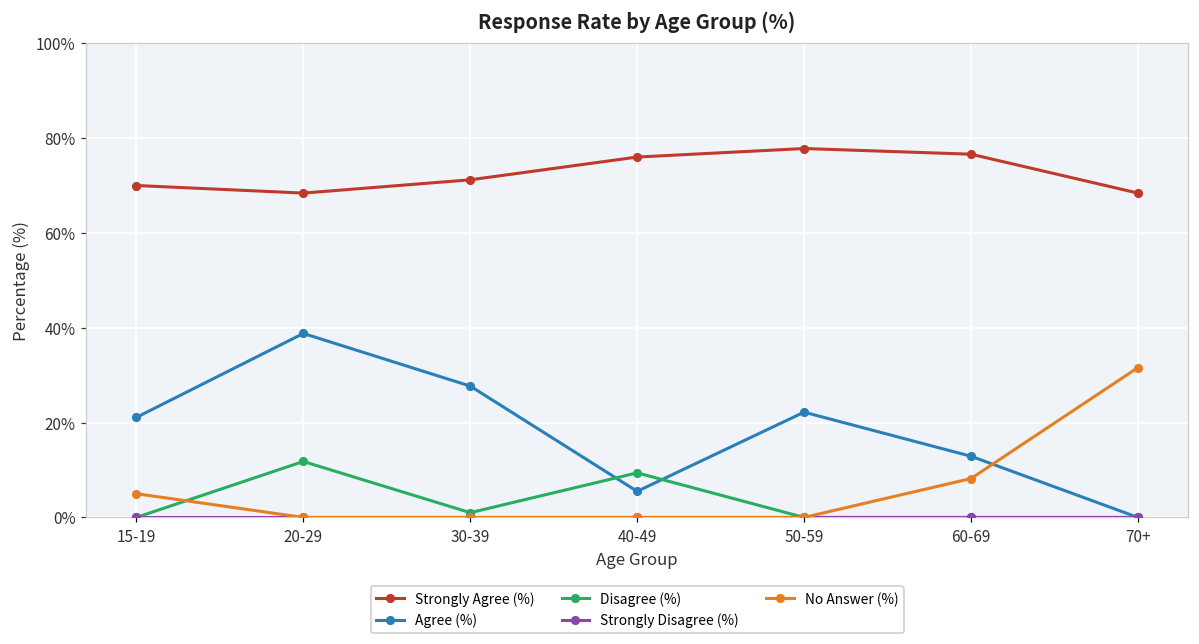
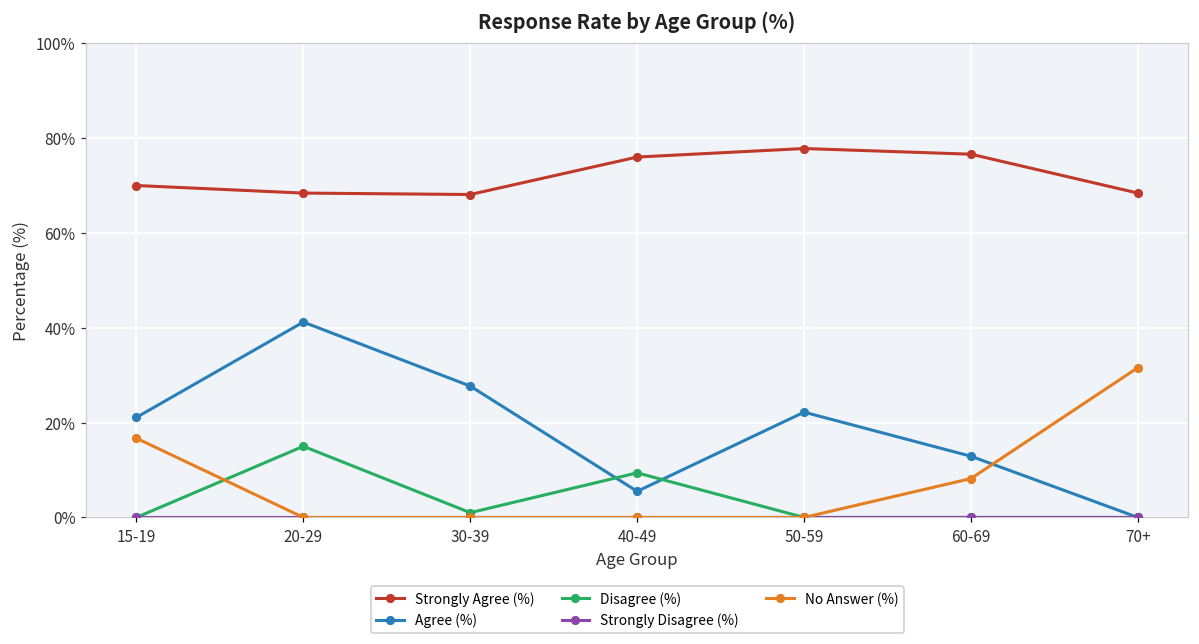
  {
    "Strongly Agree (%)": {
      "15-19": "70%",
      "20-29": "68%",
-     "30-39": "71%",
+     "30-39": "68%",
      "40-49": "76%",
      "50-59": "78%",
      "60-69": "77%",
      "70+": "68%"
    },
    "Agree (%)": {
      "15-19": "21%",
-     "20-29": "39%",
+     "20-29": "41%",
      "30-39": "28%",
      "40-49": "6%",
      "50-59": "22%",
      "60-69": "13%"
    },
    "Disagree (%)": {
-     "20-29": "12%",
+     "20-29": "15%",
      "30-39": "1%",
      "40-49": "9%"
    },
    "No Answer (%)": {
-     "15-19": "5%",
+     "15-19": "17%",
      "60-69": "8%",
      "70+": "32%"
    }
  }
